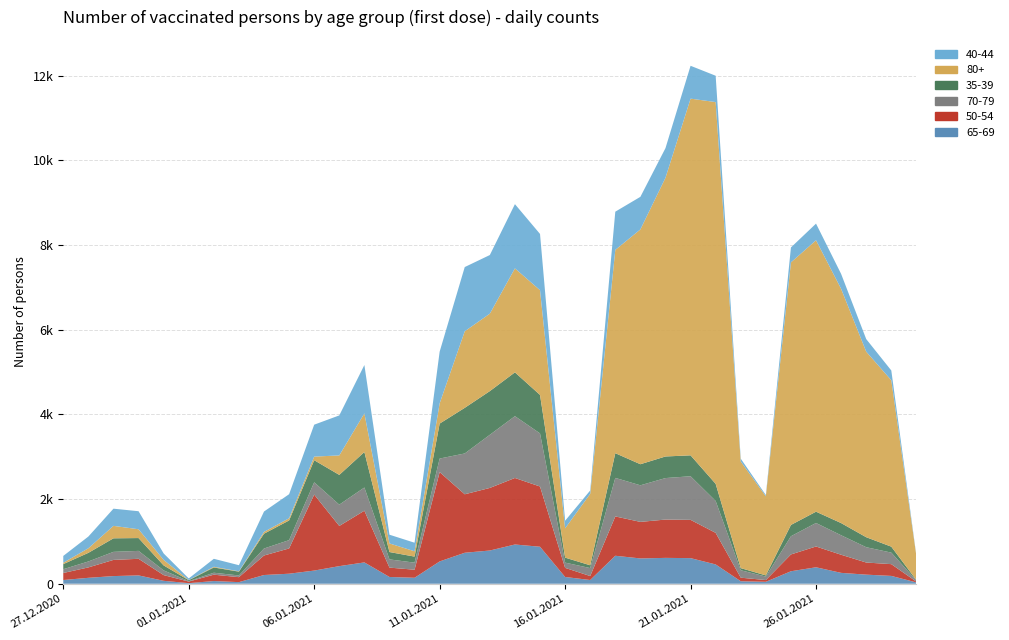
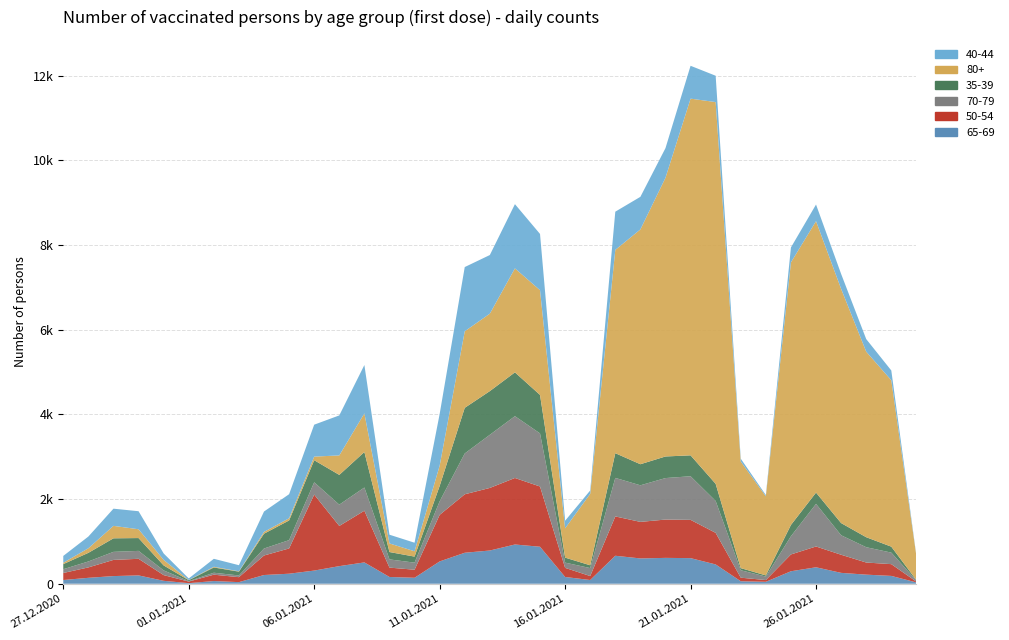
  {
    "50-54": {
      "27.12.2020": 200,
      "06.01.2021": 1800,
-     "11.01.2021": 2100,
+     "11.01.2021": 1100,
      "16.01.2021": 200,
      "21.01.2021": 900,
      "26.01.2021": 500
    },
    "70-79": {
      "27.12.2020": 100,
      "06.01.2021": 300,
      "11.01.2021": 300,
      "16.01.2021": 100,
      "21.01.2021": 1000,
-     "26.01.2021": 600
+     "26.01.2021": 1000
    },
    "35-39": {
      "06.01.2021": 500,
-     "11.01.2021": 800,
+     "11.01.2021": 400,
      "16.01.2021": 100,
      "21.01.2021": 500,
      "26.01.2021": 300
    },
    "80+": {
      "06.01.2021": 100,
      "11.01.2021": 500,
      "16.01.2021": 700,
      "21.01.2021": 8400,
      "26.01.2021": 6400
    }
  }
